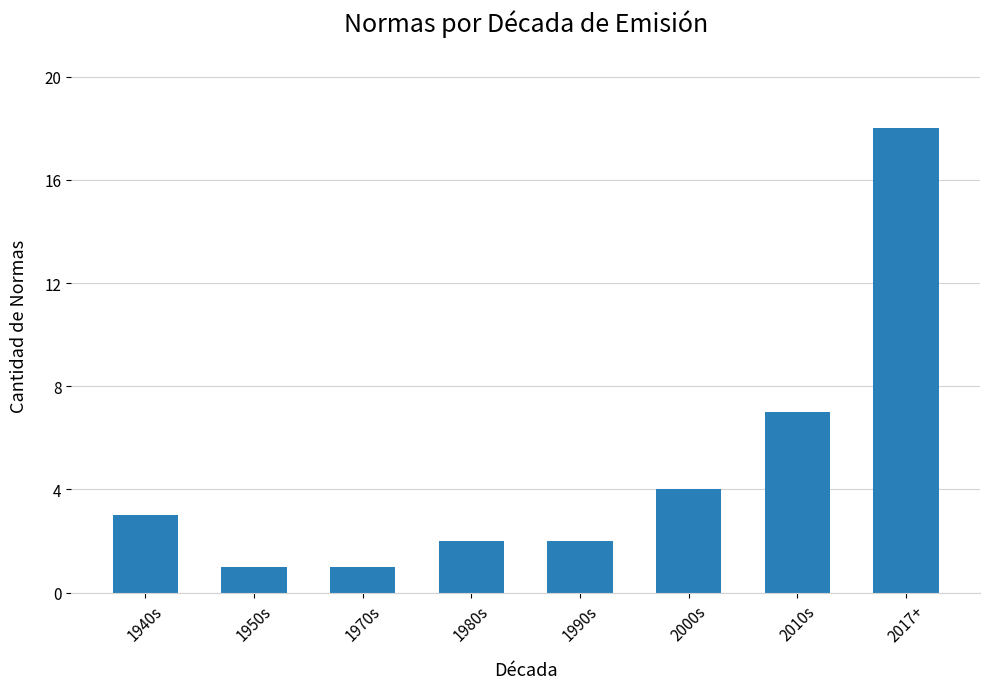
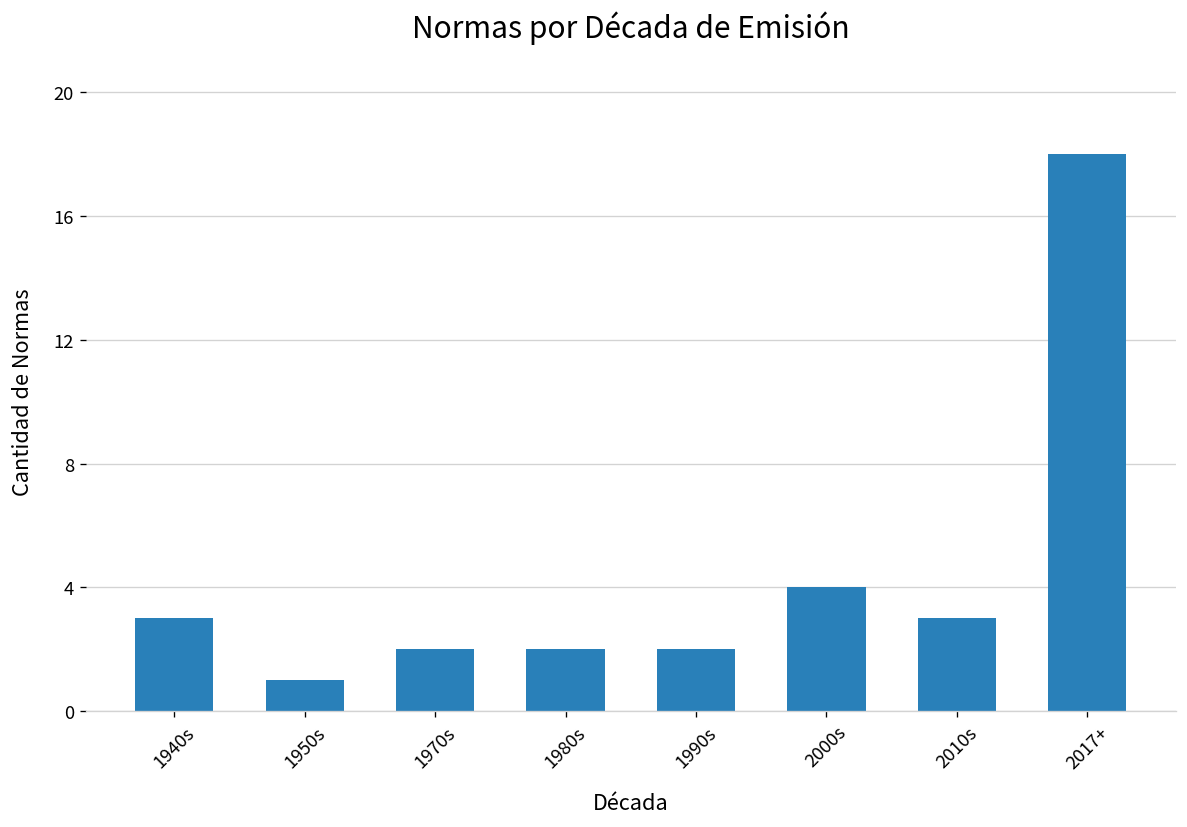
  {
    "1940s": 3,
    "1950s": 1,
-   "1970s": 1,
+   "1970s": 2,
    "1980s": 2,
    "1990s": 2,
    "2000s": 4,
-   "2010s": 7,
+   "2010s": 3,
    "2017+": 18
  }
